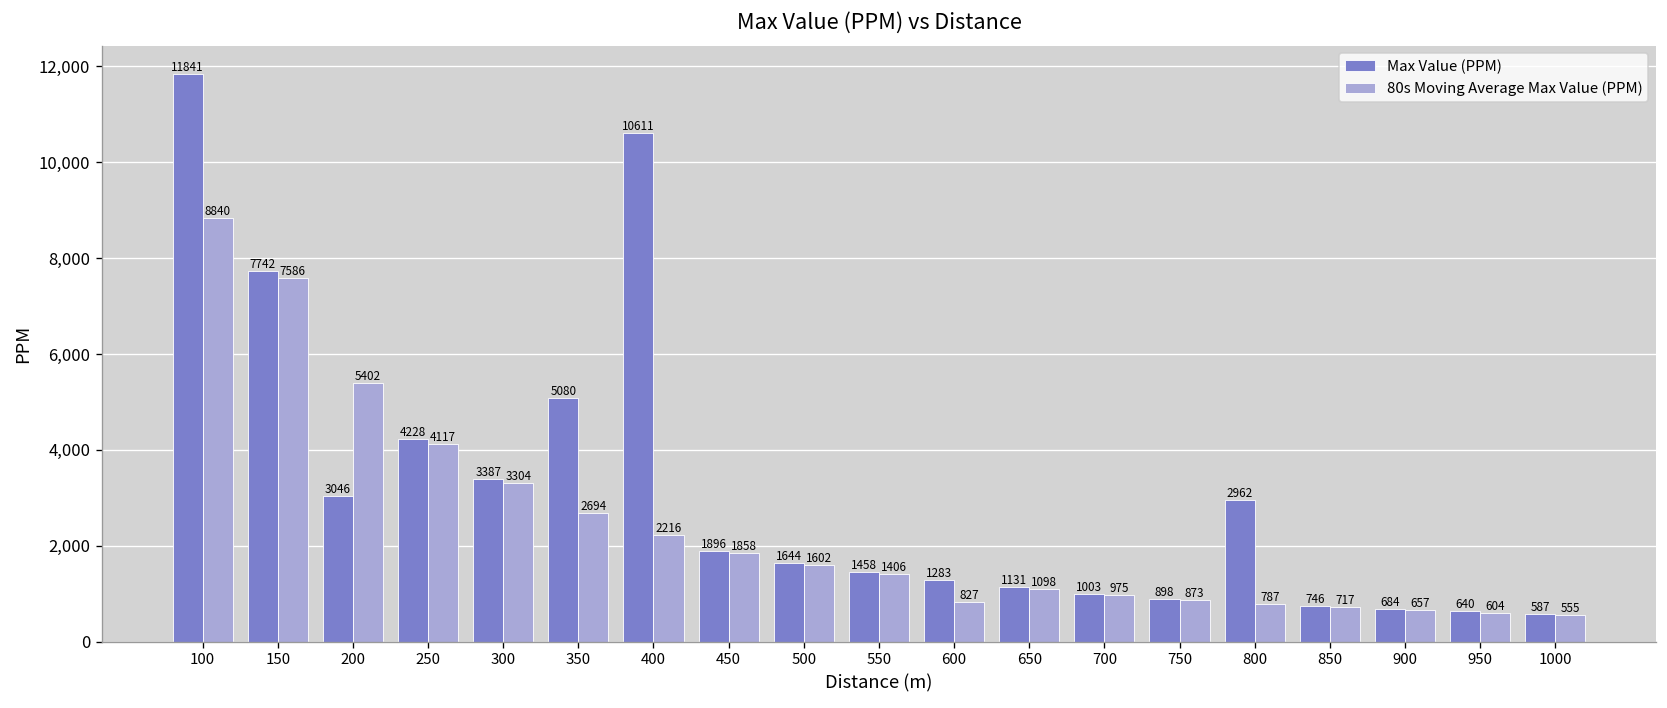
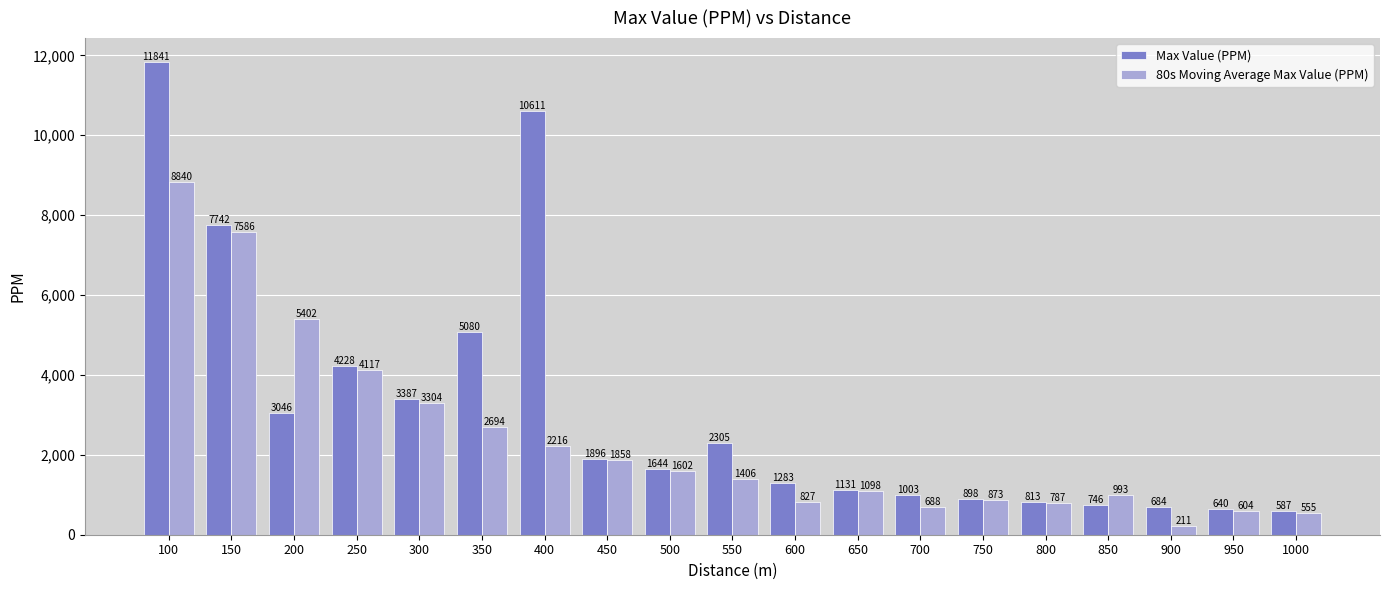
  {
    "Max Value (PPM)": {
      "100": 11841,
      "150": 7742,
      "200": 3046,
      "250": 4228,
      "300": 3387,
      "350": 5080,
      "400": 10611,
      "450": 1896,
      "500": 1644,
-     "550": 1458,
+     "550": 2305,
      "600": 1283,
      "650": 1131,
      "700": 1003,
      "750": 898,
-     "800": 2962,
+     "800": 813,
      "850": 746,
      "900": 684,
      "950": 640,
      "1000": 587
    },
    "80s Moving Average Max Value (PPM)": {
      "100": 8840,
      "150": 7586,
      "200": 5402,
      "250": 4117,
      "300": 3304,
      "350": 2694,
      "400": 2216,
      "450": 1858,
      "500": 1602,
      "550": 1406,
      "600": 827,
      "650": 1098,
-     "700": 975,
+     "700": 688,
      "750": 873,
      "800": 787,
-     "850": 717,
-     "900": 657,
+     "850": 993,
+     "900": 211,
      "950": 604,
      "1000": 555
    }
  }
